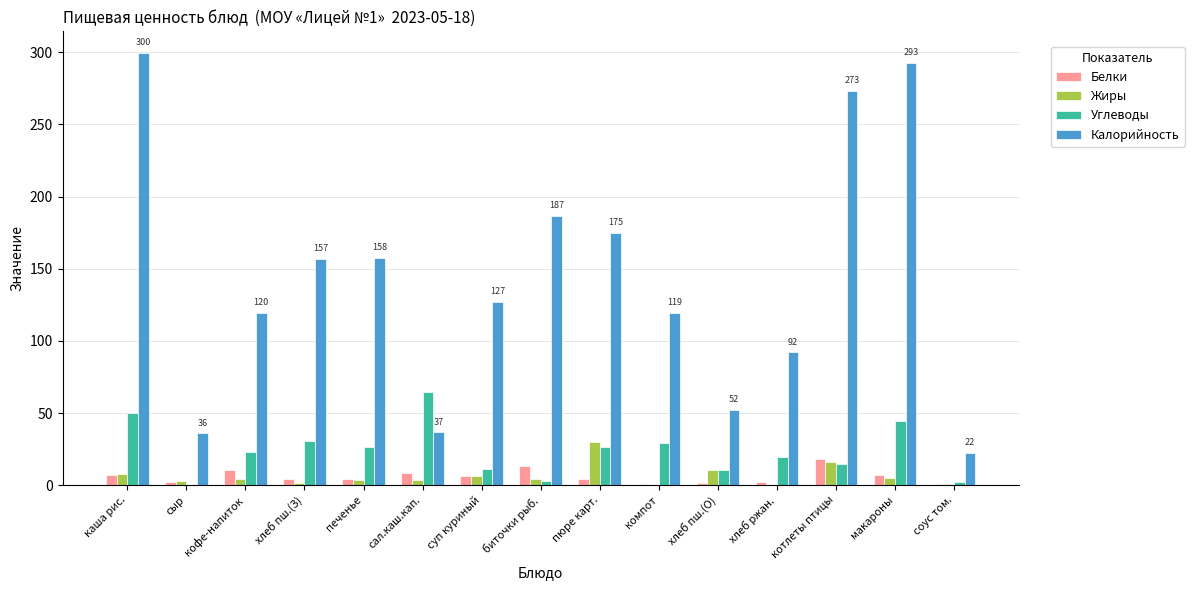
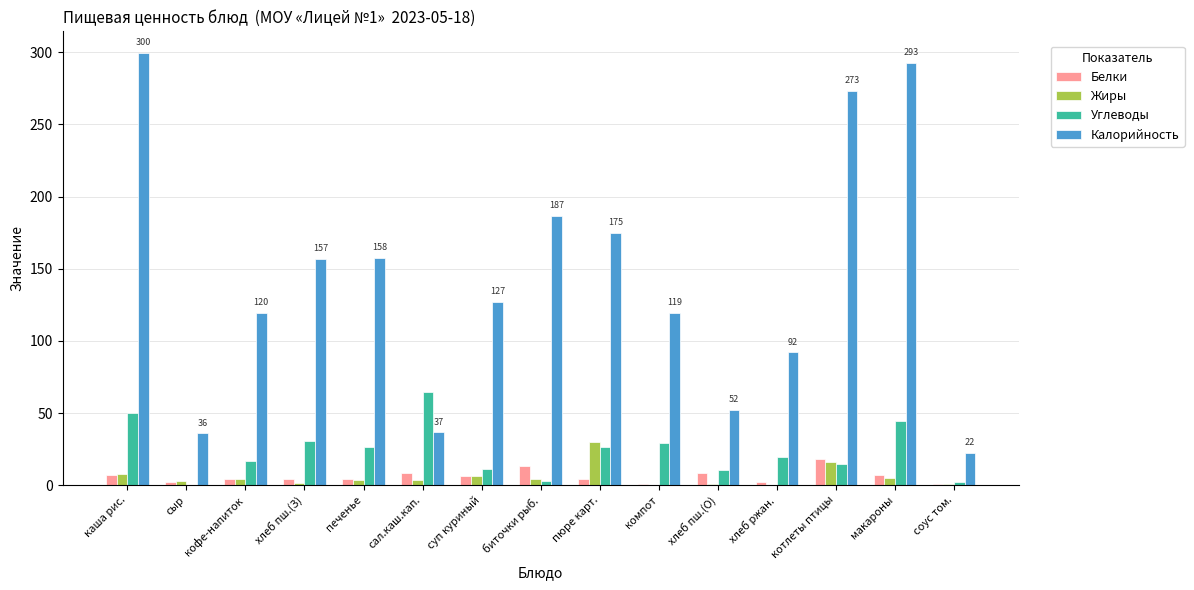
  {
    "Белки": {
      "каша рис.": 7,
      "сыр": 2,
-     "кофе-напиток": 11,
+     "кофе-напиток": 4,
      "хлеб пш.(З)": 5,
      "печенье": 4,
      "сал.каш.кап.": 8,
      "суп куриный": 6,
      "биточки рыб.": 14,
      "пюре карт.": 4,
-     "хлеб пш.(О)": 2,
+     "хлеб пш.(О)": 9,
      "хлеб ржан.": 2,
      "котлеты птицы": 18,
      "макароны": 7
    },
    "Жиры": {
      "каша рис.": 8,
      "сыр": 3,
      "кофе-напиток": 4,
      "хлеб пш.(З)": 2,
      "печенье": 4,
      "сал.каш.кап.": 3,
      "суп куриный": 7,
      "биточки рыб.": 4,
      "пюре карт.": 30,
-     "хлеб пш.(О)": 10,
+     "хлеб пш.(О)": 1,
      "котлеты птицы": 16,
      "макароны": 5
    },
    "Углеводы": {
      "каша рис.": 50,
      "сыр": 0,
-     "кофе-напиток": 23,
+     "кофе-напиток": 16,
      "хлеб пш.(З)": 31,
      "печенье": 27,
      "сал.каш.кап.": 64,
      "суп куриный": 11,
      "биточки рыб.": 3,
      "пюре карт.": 26,
      "компот": 29,
      "хлеб пш.(О)": 10,
      "хлеб ржан.": 20,
      "котлеты птицы": 15,
      "макароны": 44,
      "соус том.": 3
    },
    "Калорийность": {
      "каша рис.": 300,
      "сыр": 36,
      "кофе-напиток": 120,
      "хлеб пш.(З)": 157,
      "печенье": 158,
      "сал.каш.кап.": 37,
      "суп куриный": 127,
      "биточки рыб.": 187,
      "пюре карт.": 175,
      "компот": 119,
      "хлеб пш.(О)": 52,
      "хлеб ржан.": 92,
      "котлеты птицы": 273,
      "макароны": 293,
      "соус том.": 22
    }
  }
